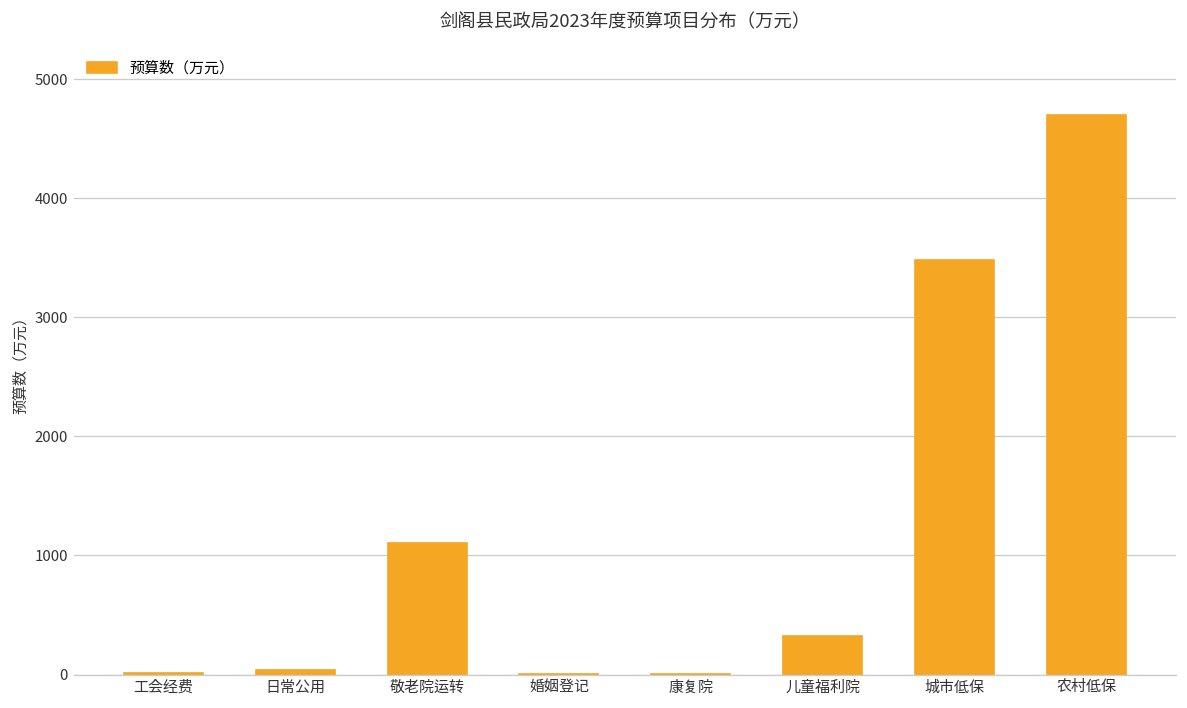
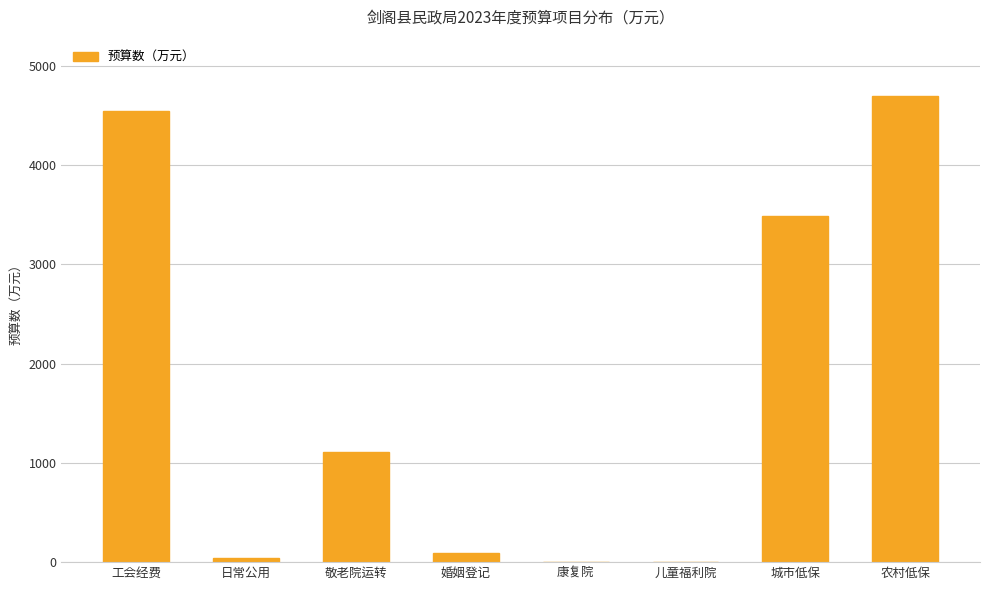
  {
-   "工会经费": 0,
+   "工会经费": 4500,
    "日常公用": 0,
    "敬老院运转": 1100,
-   "婚姻登记": 0,
-   "儿童福利院": 300,
+   "婚姻登记": 100,
+   "儿童福利院": 0,
    "城市低保": 3500,
    "农村低保": 4700
  }
